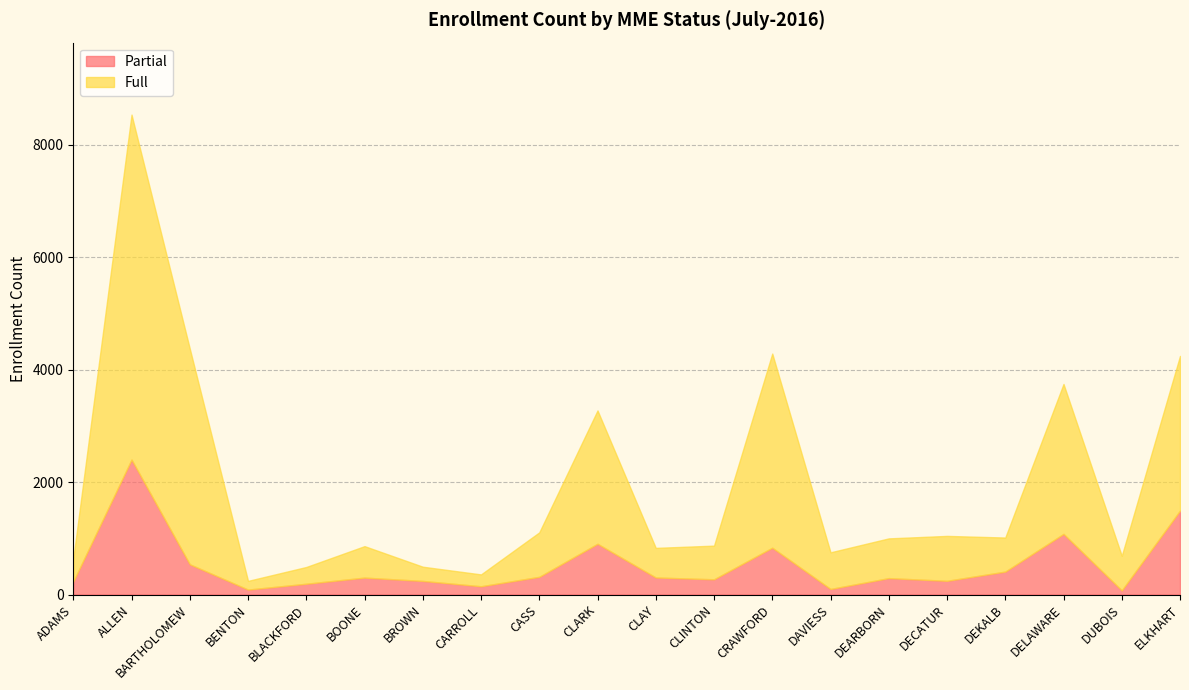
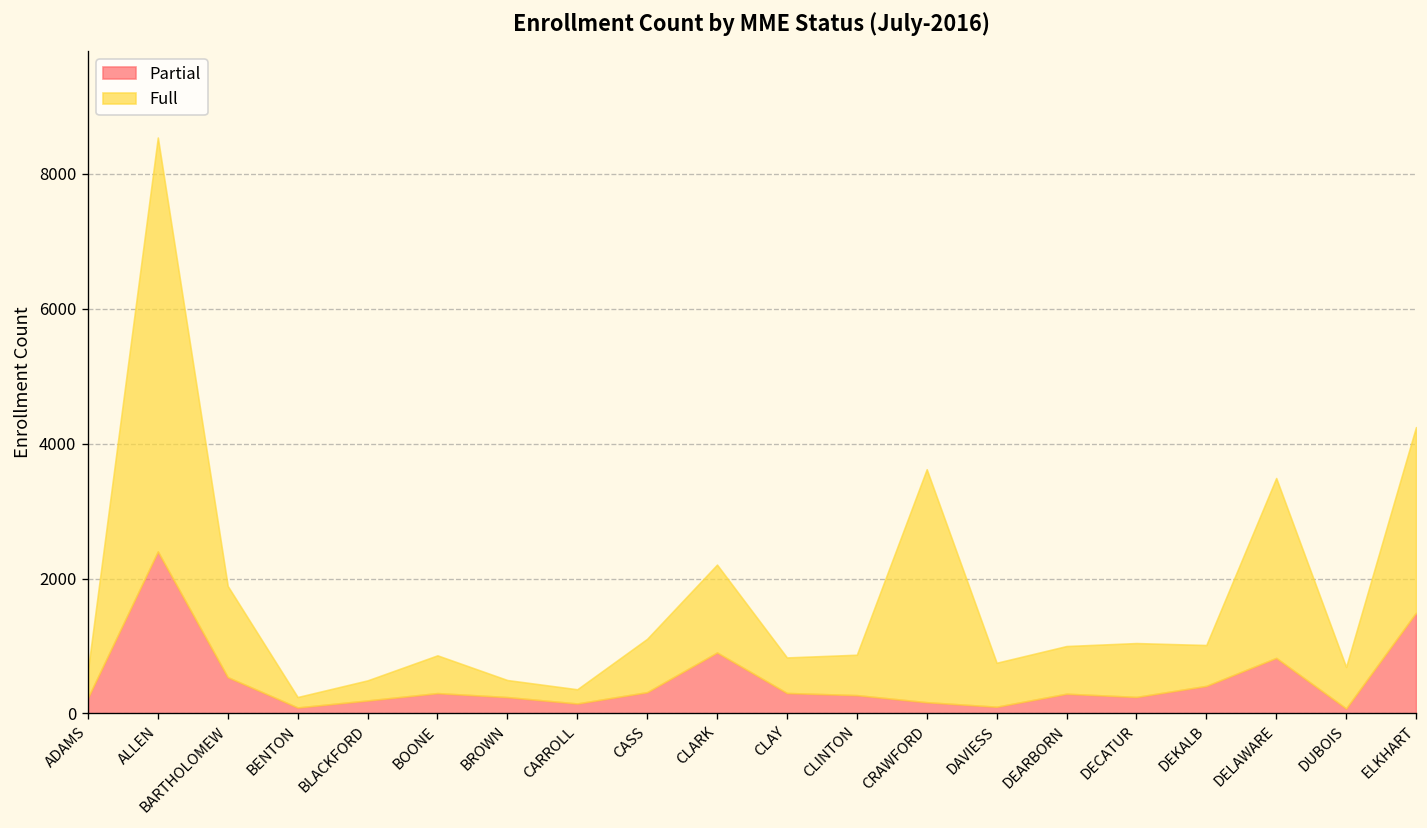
  {
    "Partial": {
      "ADAMS": 200,
      "ALLEN": 2400,
      "BARTHOLOMEW": 500,
      "BENTON": 100,
      "BLACKFORD": 200,
      "BOONE": 300,
      "BROWN": 200,
      "CARROLL": 100,
      "CASS": 300,
      "CLARK": 900,
      "CLAY": 300,
      "CLINTON": 300,
-     "CRAWFORD": 800,
+     "CRAWFORD": 200,
      "DAVIESS": 100,
      "DEARBORN": 300,
      "DECATUR": 200,
      "DEKALB": 400,
-     "DELAWARE": 1100,
+     "DELAWARE": 800,
      "DUBOIS": 100,
      "ELKHART": 1500
    },
    "Full": {
      "ADAMS": 400,
      "ALLEN": 6100,
-     "BARTHOLOMEW": 3800,
+     "BARTHOLOMEW": 1400,
      "BENTON": 200,
      "BLACKFORD": 300,
      "BOONE": 600,
      "BROWN": 300,
      "CARROLL": 200,
      "CASS": 800,
-     "CLARK": 2400,
+     "CLARK": 1300,
      "CLAY": 500,
      "CLINTON": 600,
      "CRAWFORD": 3500,
      "DAVIESS": 700,
      "DEARBORN": 700,
      "DECATUR": 800,
      "DEKALB": 600,
      "DELAWARE": 2700,
      "DUBOIS": 600,
      "ELKHART": 2800
    }
  }
